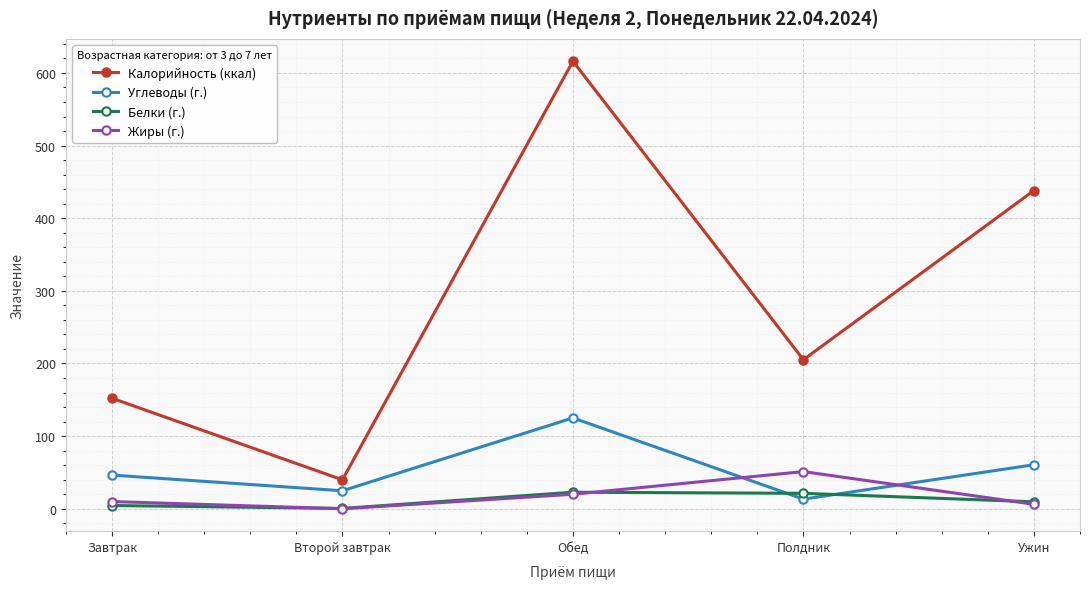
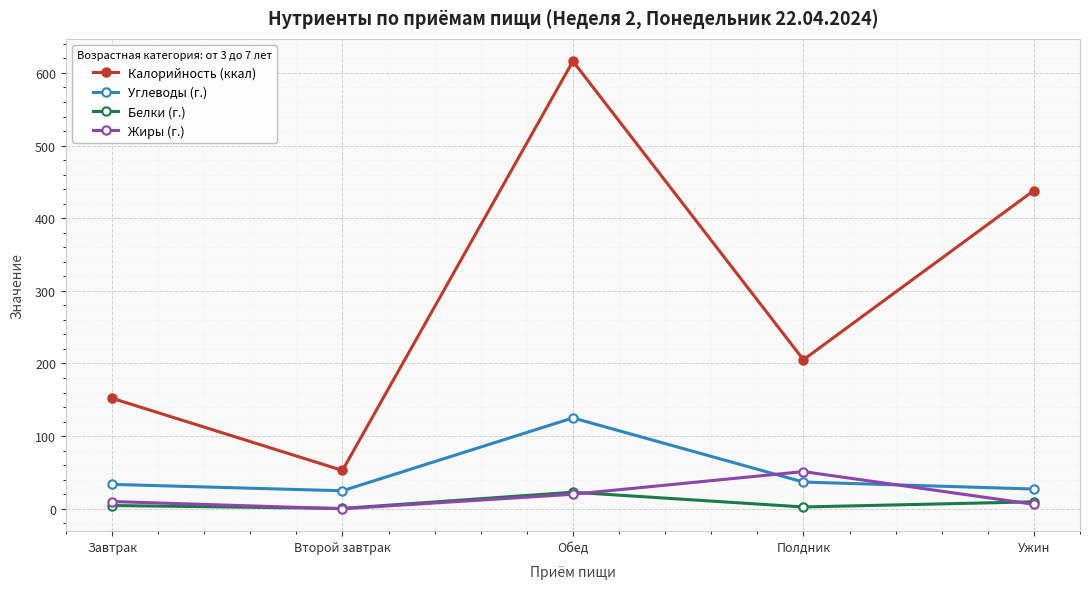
  {
    "Калорийность (ккал)": {
      "Завтрак": 150,
-     "Второй завтрак": 40,
+     "Второй завтрак": 50,
      "Обед": 620,
      "Полдник": 210,
      "Ужин": 440
    },
    "Углеводы (г.)": {
-     "Завтрак": 50,
+     "Завтрак": 30,
      "Второй завтрак": 20,
      "Обед": 130,
-     "Полдник": 10,
-     "Ужин": 60
+     "Полдник": 40,
+     "Ужин": 30
    },
    "Белки (г.)": {
      "Завтрак": 0,
-     "Полдник": 20
+     "Полдник": 0
    },
    "Жиры (г.)": {
      "Завтрак": 10,
      "Полдник": 50
    }
  }
